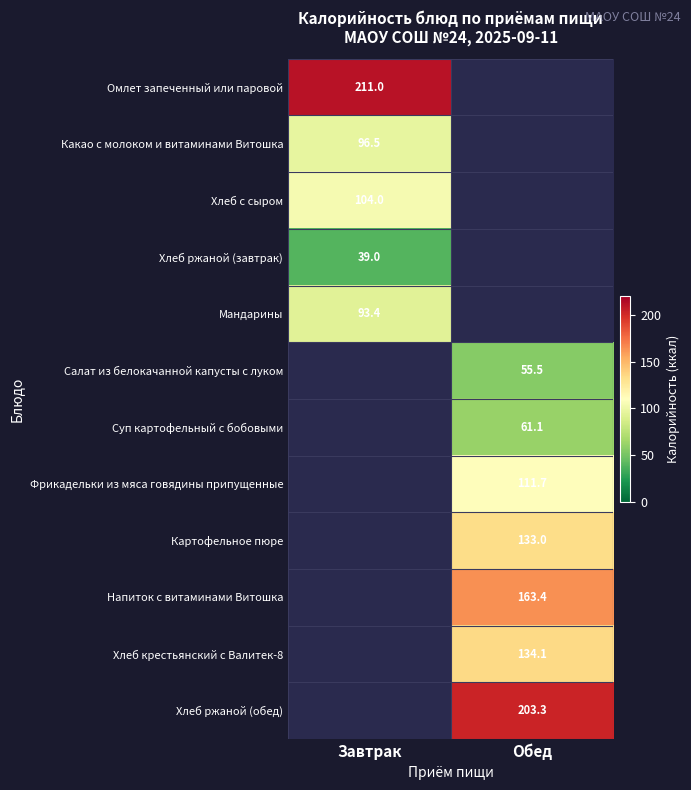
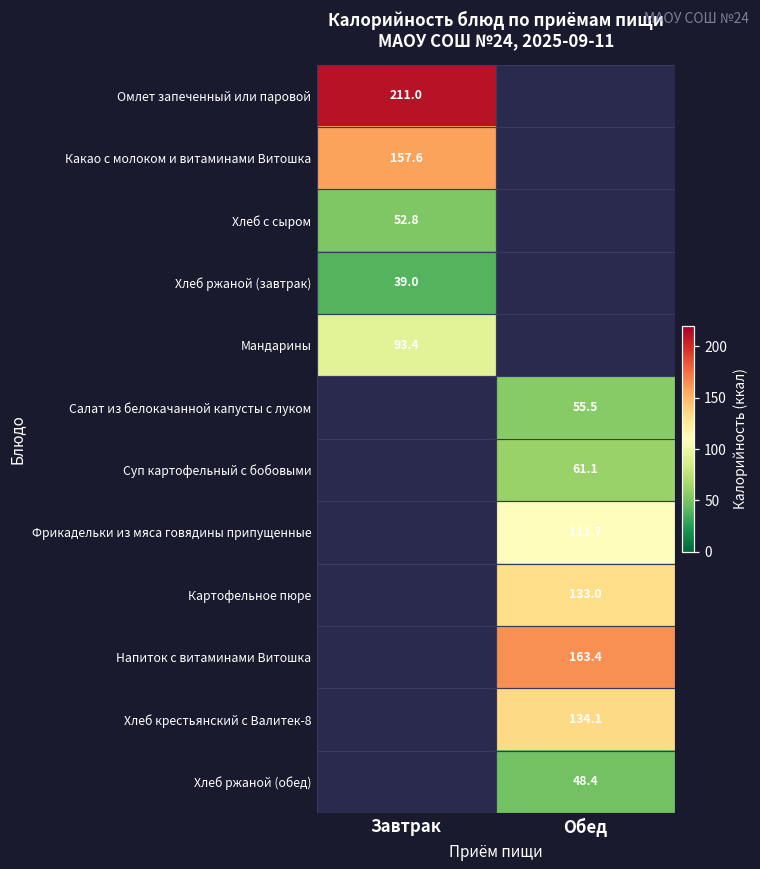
  {
    "Омлет запеченный или паровой": {
      "Завтрак": 211.0
    },
    "Какао с молоком и витаминами Витошка": {
-     "Завтрак": 96.5
+     "Завтрак": 157.6
    },
    "Хлеб с сыром": {
-     "Завтрак": 104.0
+     "Завтрак": 52.8
    },
    "Хлеб ржаной (завтрак)": {
      "Завтрак": 39.0
    },
    "Мандарины": {
      "Завтрак": 93.4
    },
    "Салат из белокачанной капусты с луком": {
      "Обед": 55.5
    },
    "Суп картофельный с бобовыми": {
      "Обед": 61.1
    },
    "Фрикадельки из мяса говядины припущенные": {
      "Обед": 111.7
    },
    "Картофельное пюре": {
      "Обед": 133.0
    },
    "Напиток с витаминами Витошка": {
      "Обед": 163.4
    },
    "Хлеб крестьянский с Валитек-8": {
      "Обед": 134.1
    },
    "Хлеб ржаной (обед)": {
-     "Обед": 203.3
+     "Обед": 48.4
    }
  }
